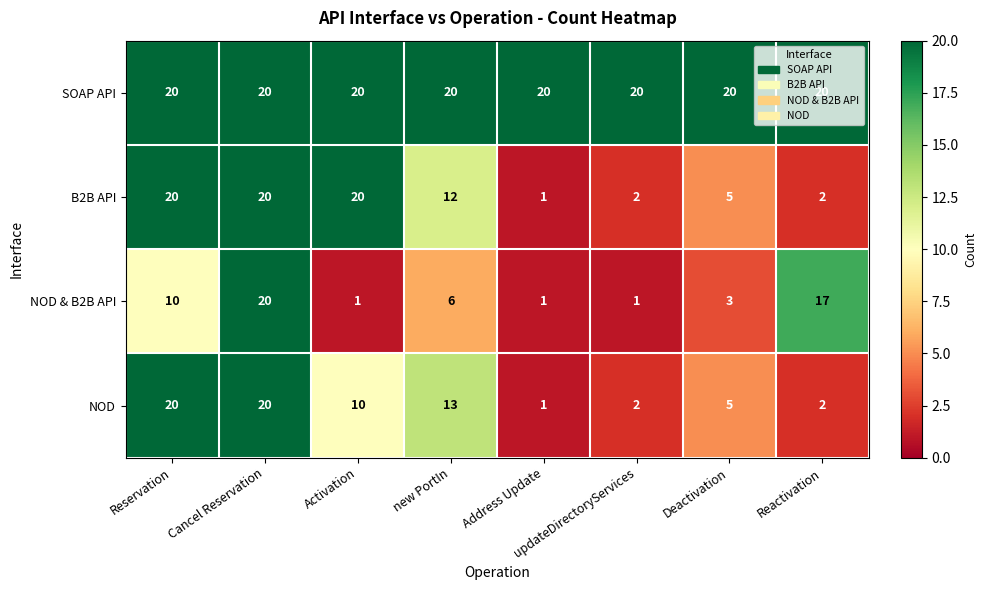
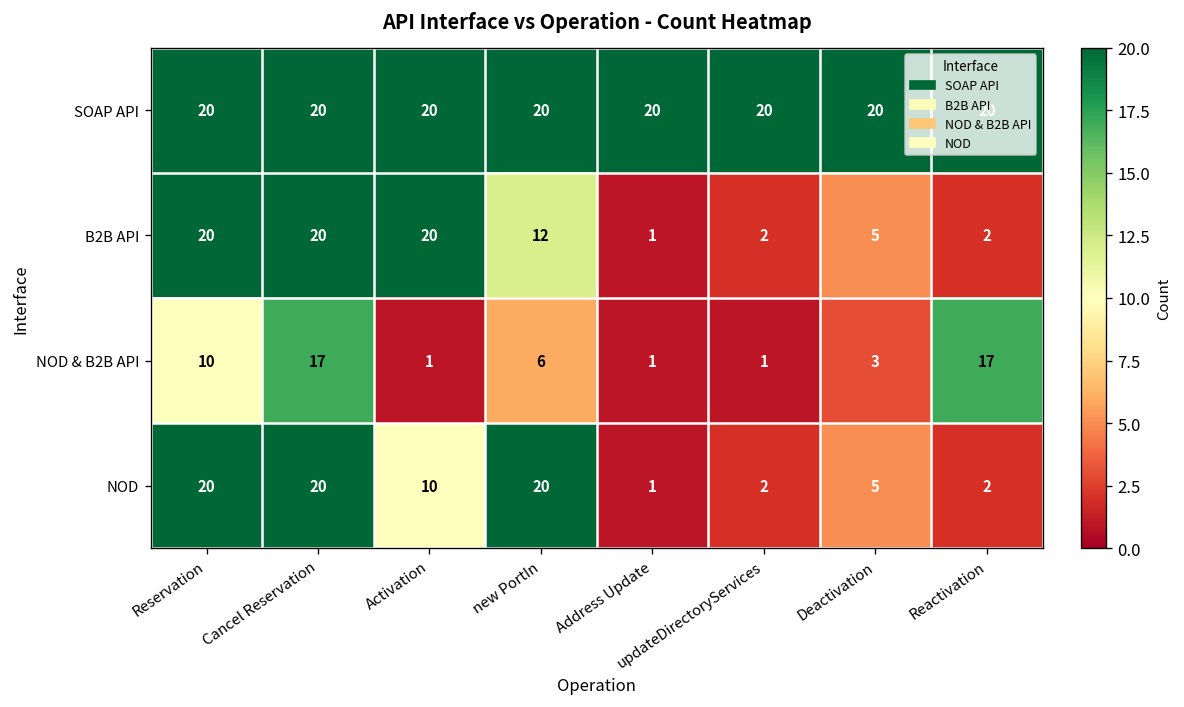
  {
    "SOAP API": {
      "Reservation": 20,
      "Cancel Reservation": 20,
      "Activation": 20,
      "new PortIn": 20,
      "Address Update": 20,
      "updateDirectoryServices": 20,
      "Deactivation": 20
    },
    "B2B API": {
      "Reservation": 20,
      "Cancel Reservation": 20,
      "Activation": 20,
      "new PortIn": 12,
      "Address Update": 1,
      "updateDirectoryServices": 2,
      "Deactivation": 5,
      "Reactivation": 2
    },
    "NOD & B2B API": {
      "Reservation": 10,
-     "Cancel Reservation": 20,
+     "Cancel Reservation": 17,
      "Activation": 1,
      "new PortIn": 6,
      "Address Update": 1,
      "updateDirectoryServices": 1,
      "Deactivation": 3,
      "Reactivation": 17
    },
    "NOD": {
      "Reservation": 20,
      "Cancel Reservation": 20,
      "Activation": 10,
-     "new PortIn": 13,
+     "new PortIn": 20,
      "Address Update": 1,
      "updateDirectoryServices": 2,
      "Deactivation": 5,
      "Reactivation": 2
    }
  }
